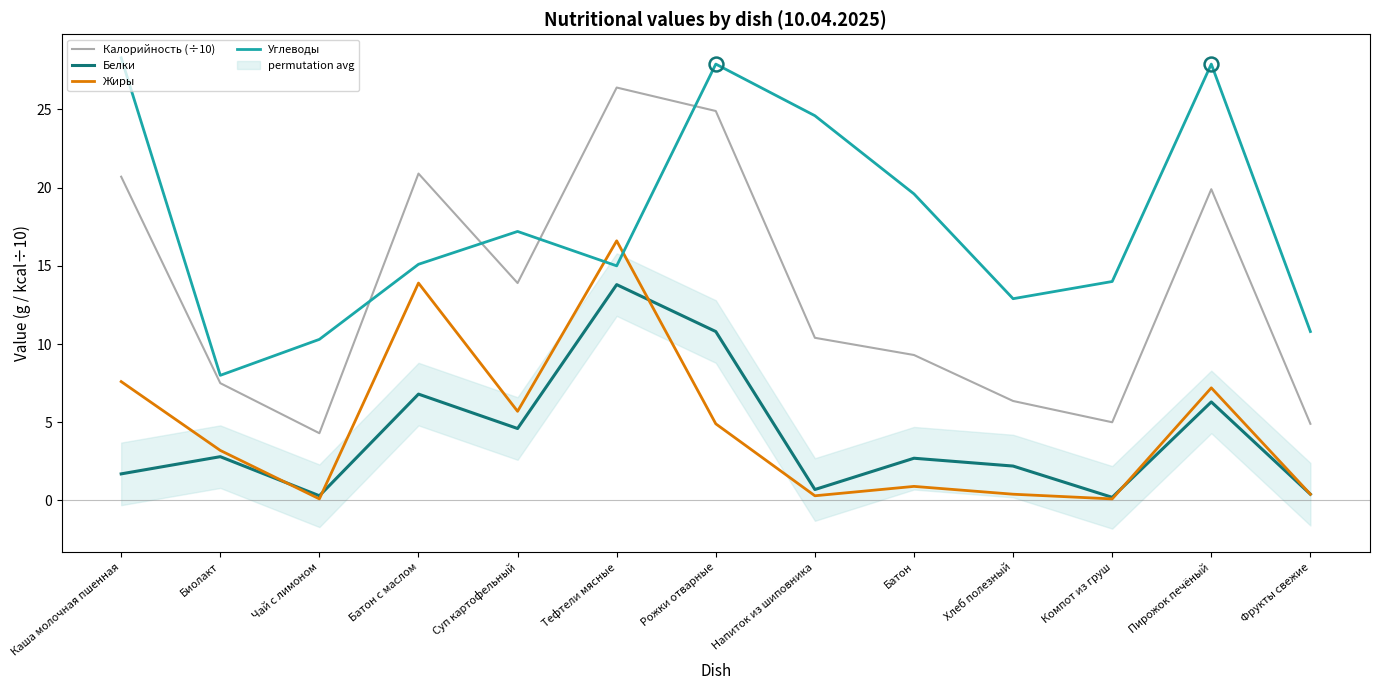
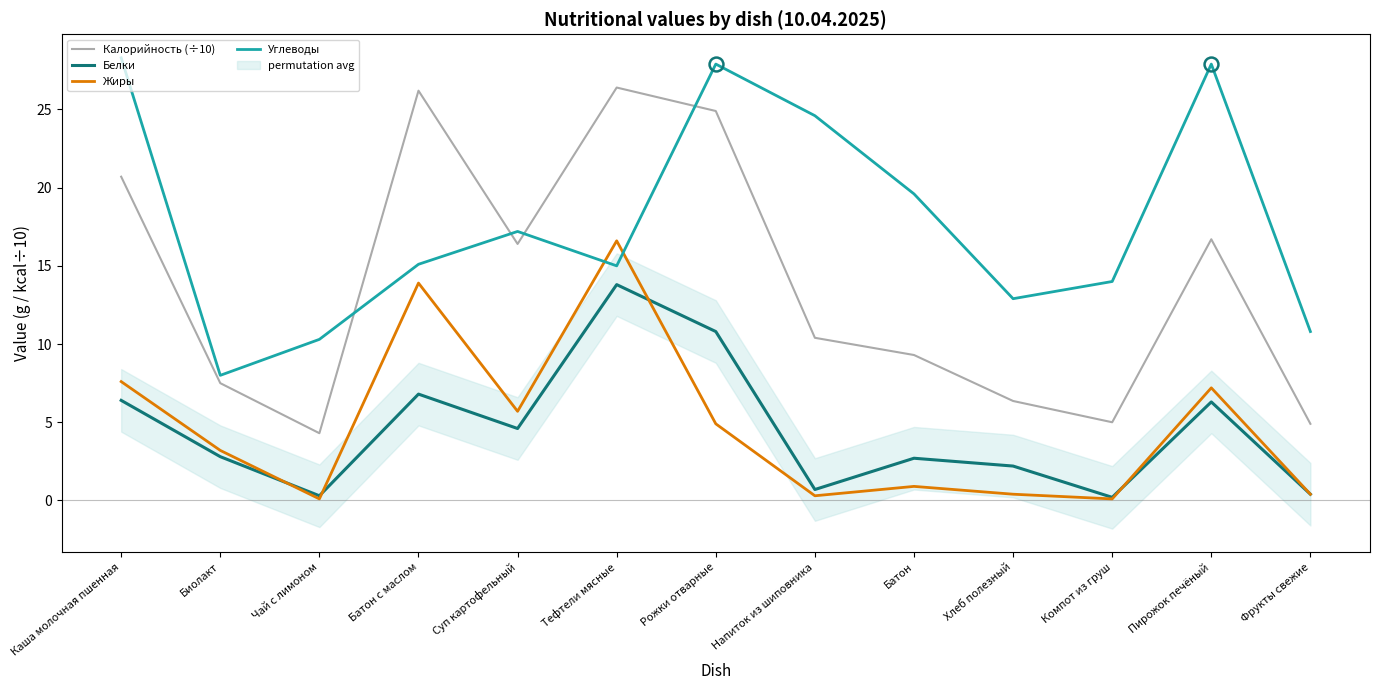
  {
    "Калорийность (÷10)": {
      "Каша молочная пшенная": 20.7,
      "Биолакт": 7.5,
      "Чай с лимоном": 4.3,
-     "Батон с маслом": 20.9,
-     "Суп картофельный": 13.9,
+     "Батон с маслом": 26.2,
+     "Суп картофельный": 16.4,
      "Тефтели мясные": 26.4,
      "Рожки отварные": 24.9,
      "Напиток из шиповника": 10.4,
      "Батон": 9.3,
      "Хлеб полезный": 6.4,
      "Компот из груш": 5.0,
-     "Пирожок печёный": 19.9,
+     "Пирожок печёный": 16.7,
      "Фрукты свежие": 4.9
    },
    "Белки": {
-     "Каша молочная пшенная": 1.7,
+     "Каша молочная пшенная": 6.4,
      "Биолакт": 2.8,
      "Чай с лимоном": 0.3,
      "Батон с маслом": 6.8,
      "Суп картофельный": 4.6,
      "Тефтели мясные": 13.8,
      "Рожки отварные": 10.8,
      "Напиток из шиповника": 0.7,
      "Батон": 2.7,
      "Хлеб полезный": 2.2,
      "Пирожок печёный": 6.3
    }
  }
